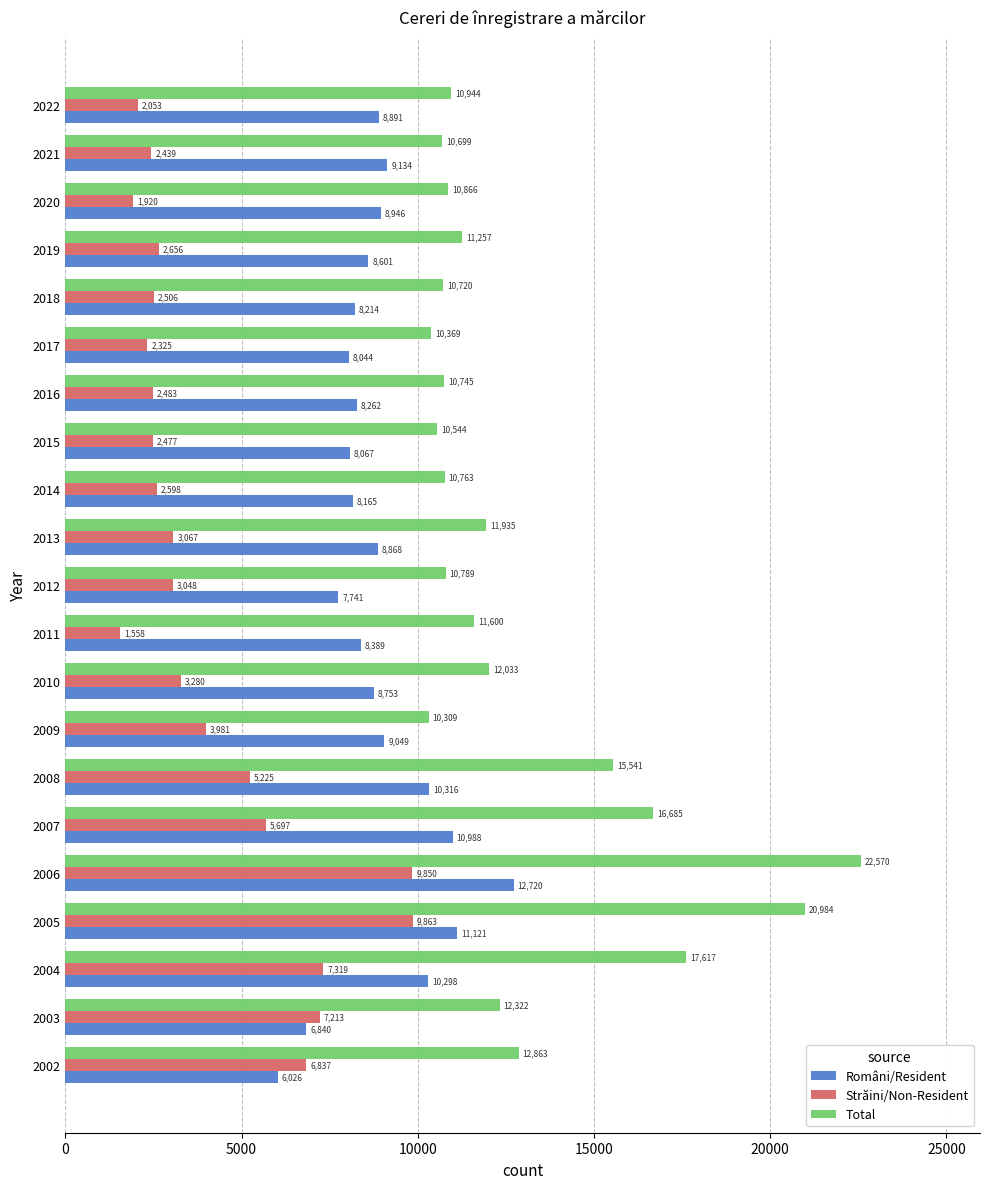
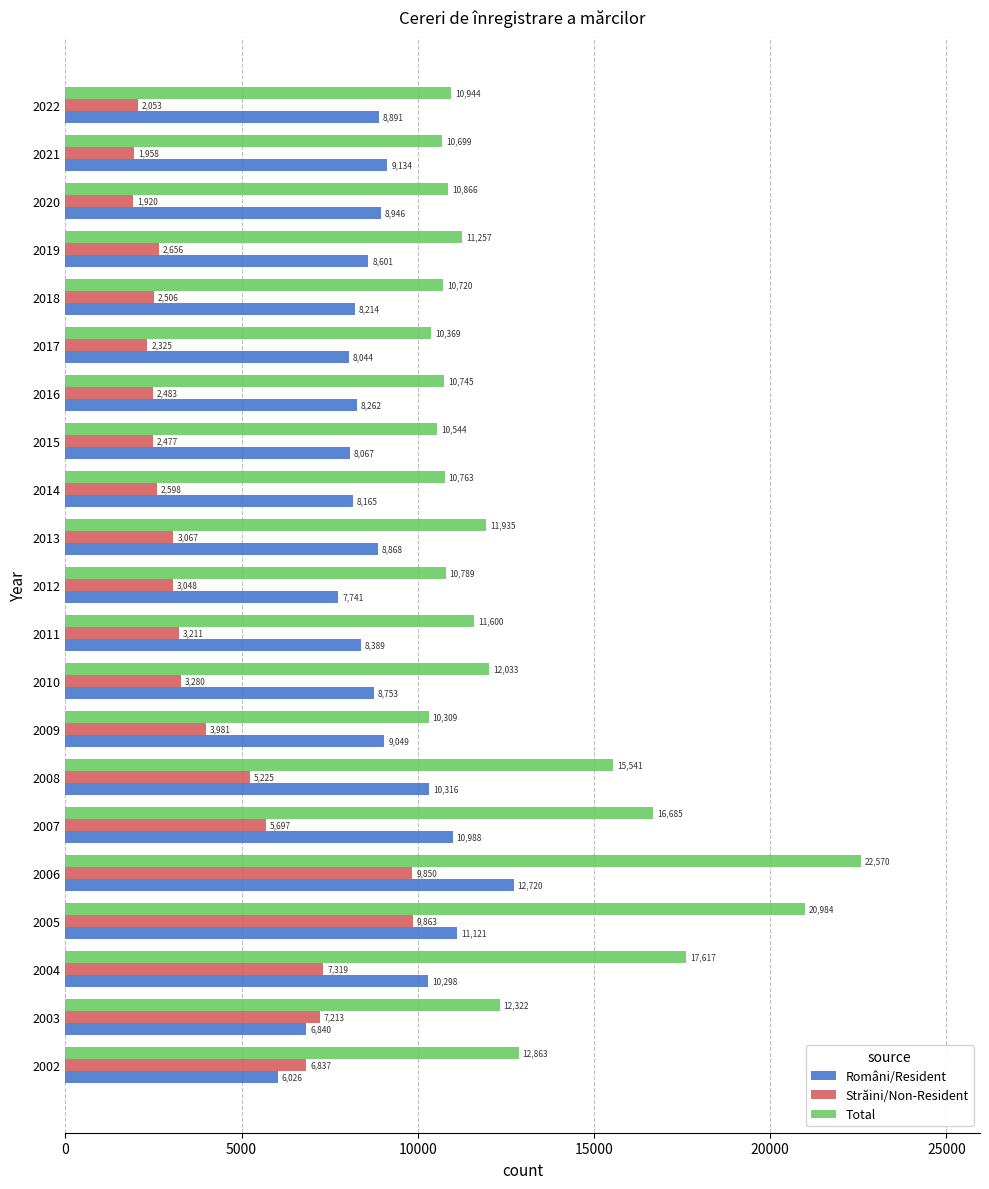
  {
    "Români/Resident": {
      "2022": "8,891",
      "2021": "9,134",
      "2020": "8,946",
      "2019": "8,601",
      "2018": "8,214",
      "2017": "8,044",
      "2016": "8,262",
      "2015": "8,067",
      "2014": "8,165",
      "2013": "8,868",
      "2012": "7,741",
      "2011": "8,389",
      "2010": "8,753",
      "2009": "9,049",
      "2008": "10,316",
      "2007": "10,988",
      "2006": "12,720",
      "2005": "11,121",
      "2004": "10,298",
      "2003": "6,840",
      "2002": "6,026"
    },
    "Străini/Non-Resident": {
      "2022": "2,053",
-     "2021": "2,439",
+     "2021": "1,958",
      "2020": "1,920",
      "2019": "2,656",
      "2018": "2,506",
      "2017": "2,325",
      "2016": "2,483",
      "2015": "2,477",
      "2014": "2,598",
      "2013": "3,067",
      "2012": "3,048",
-     "2011": "1,558",
+     "2011": "3,211",
      "2010": "3,280",
      "2009": "3,981",
      "2008": "5,225",
      "2007": "5,697",
      "2006": "9,850",
      "2005": "9,863",
      "2004": "7,319",
      "2003": "7,213",
      "2002": "6,837"
    },
    "Total": {
      "2022": "10,944",
      "2021": "10,699",
      "2020": "10,866",
      "2019": "11,257",
      "2018": "10,720",
      "2017": "10,369",
      "2016": "10,745",
      "2015": "10,544",
      "2014": "10,763",
      "2013": "11,935",
      "2012": "10,789",
      "2011": "11,600",
      "2010": "12,033",
      "2009": "10,309",
      "2008": "15,541",
      "2007": "16,685",
      "2006": "22,570",
      "2005": "20,984",
      "2004": "17,617",
      "2003": "12,322",
      "2002": "12,863"
    }
  }
